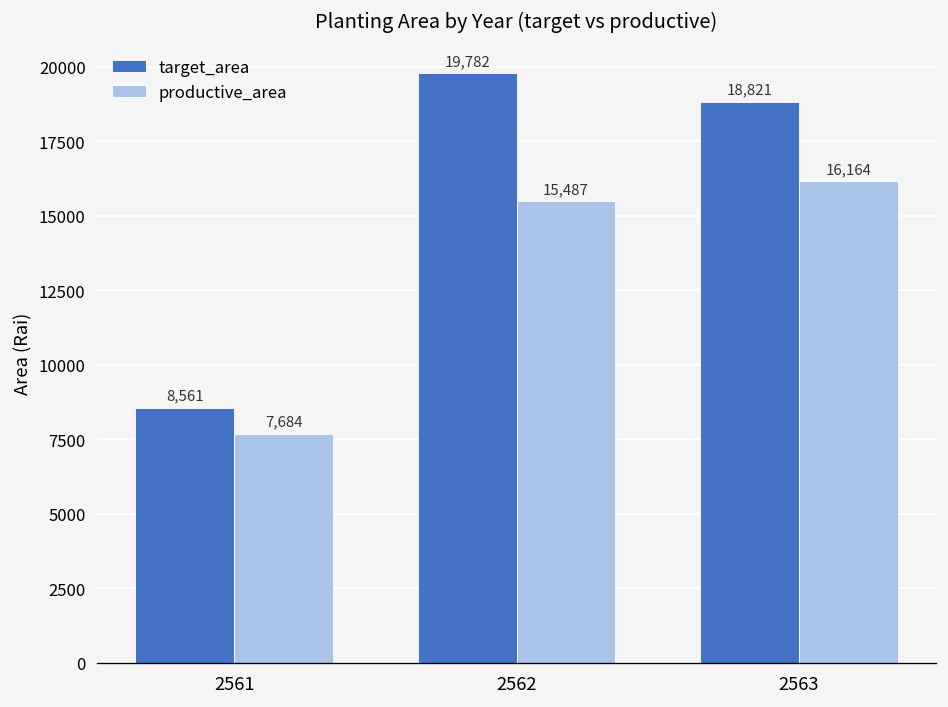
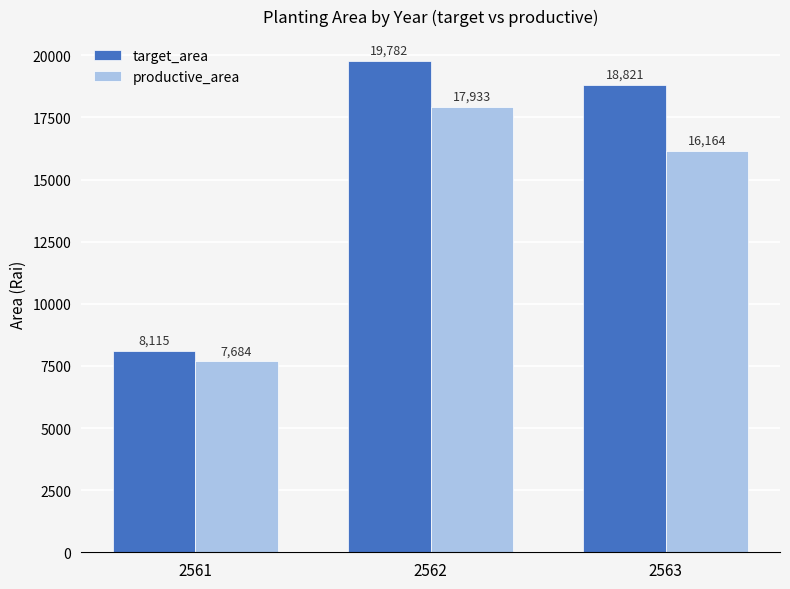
  {
    "target_area": {
-     "2561": "8,561",
+     "2561": "8,115",
      "2562": "19,782",
      "2563": "18,821"
    },
    "productive_area": {
      "2561": "7,684",
-     "2562": "15,487",
+     "2562": "17,933",
      "2563": "16,164"
    }
  }
